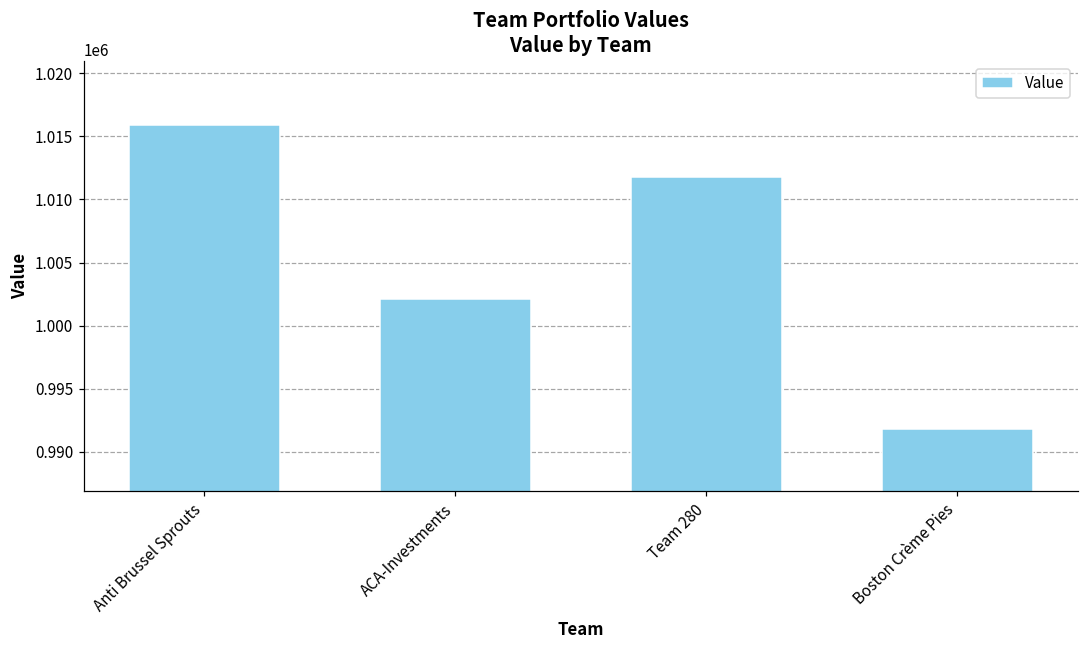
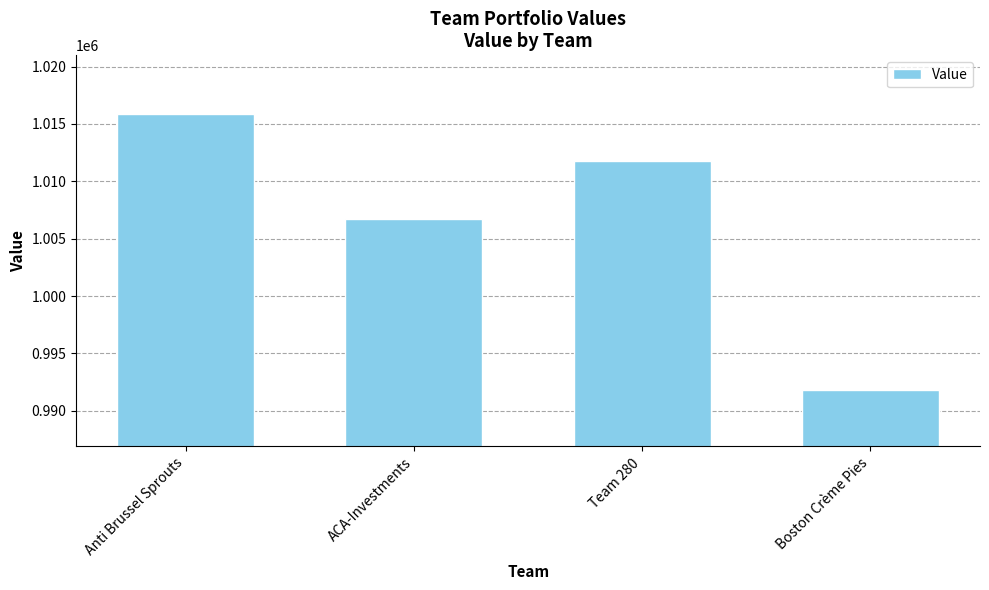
  {
    "Anti Brussel Sprouts": 1015900,
-   "ACA-Investments": 1002100,
+   "ACA-Investments": 1006700,
    "Team 280": 1011800,
    "Boston Crème Pies": 991800
  }
